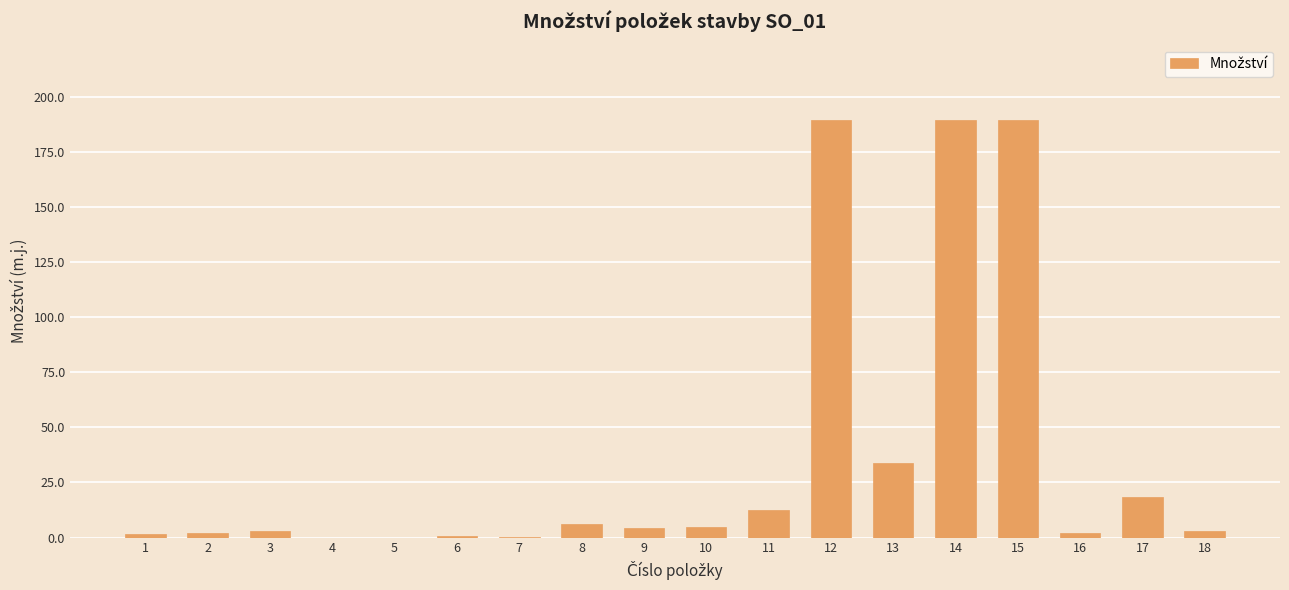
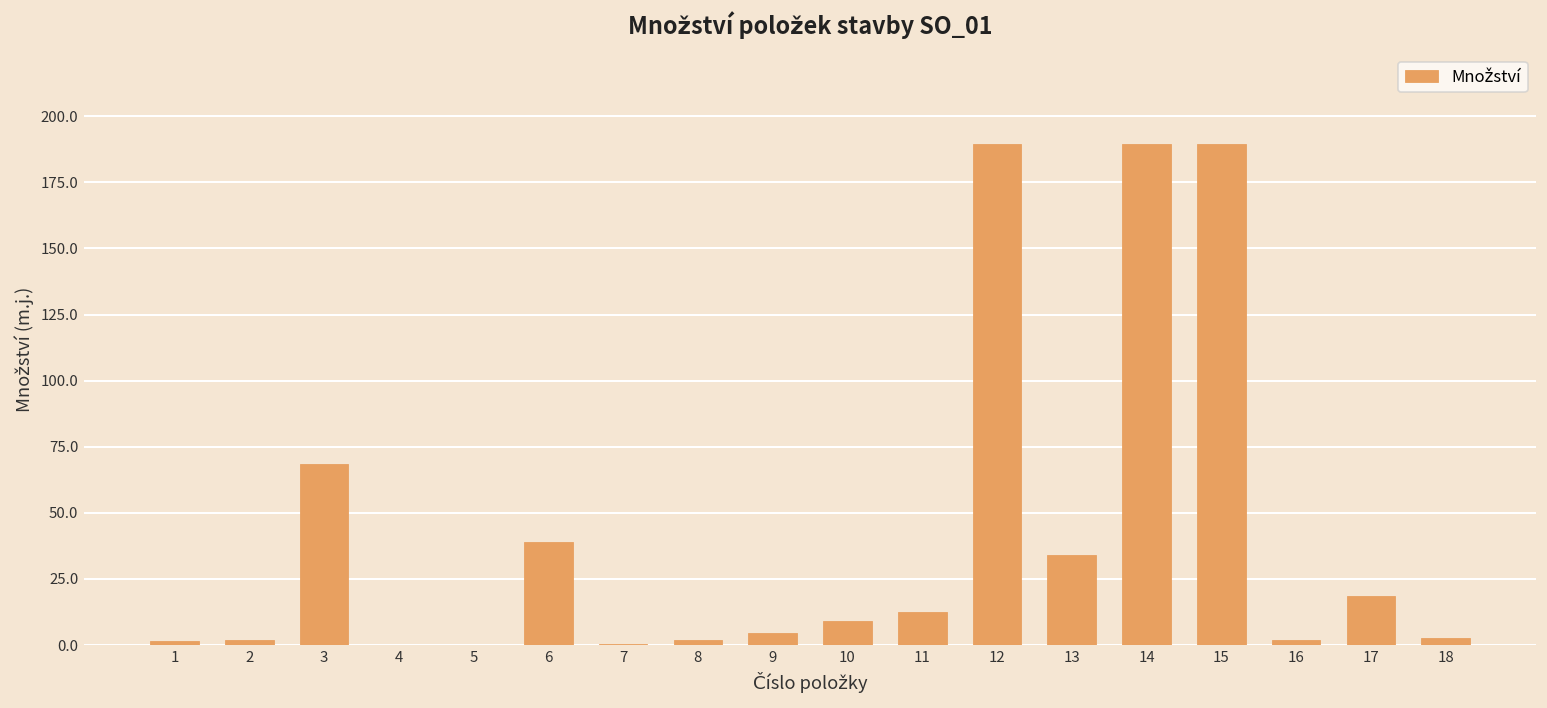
  {
    "1": 2,
    "2": 2,
-   "3": 3,
-   "6": 1,
-   "8": 6,
+   "3": 69,
+   "6": 39,
+   "8": 2,
    "9": 5,
-   "10": 5,
+   "10": 9,
    "11": 13,
    "12": 190,
    "13": 34,
    "14": 190,
    "15": 190,
    "16": 2,
    "17": 19,
    "18": 3
  }
